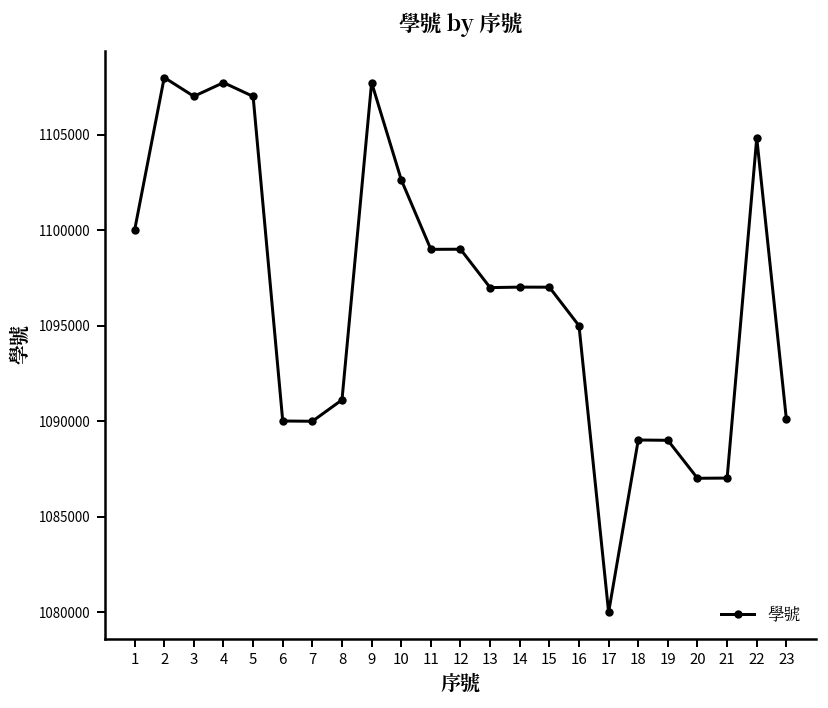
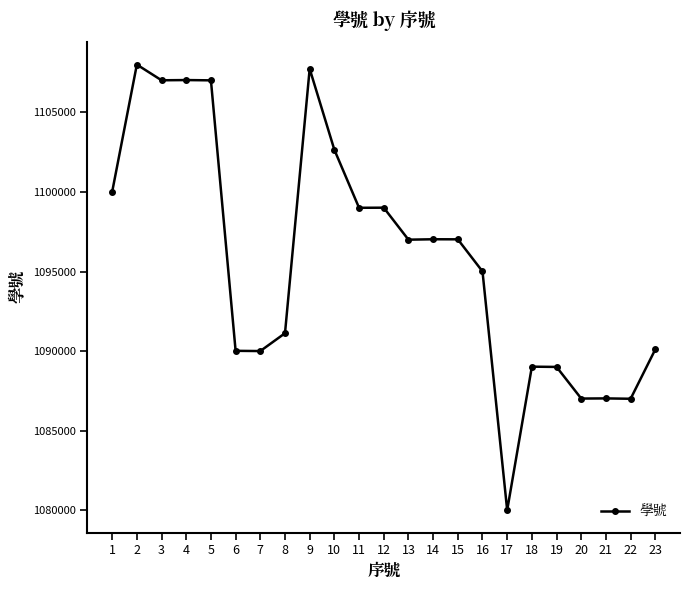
  {
    "1": 1100000,
    "2": 1108000,
    "3": 1107000,
-   "4": 1107700,
+   "4": 1107000,
    "5": 1107000,
    "6": 1090000,
    "7": 1090000,
    "8": 1091100,
    "9": 1107700,
    "10": 1102600,
    "11": 1099000,
    "12": 1099000,
    "13": 1097000,
    "14": 1097000,
    "15": 1097000,
    "16": 1095000,
    "17": 1080000,
    "18": 1089000,
    "19": 1089000,
    "20": 1087000,
    "21": 1087000,
-   "22": 1104800,
+   "22": 1087000,
    "23": 1090100
  }
